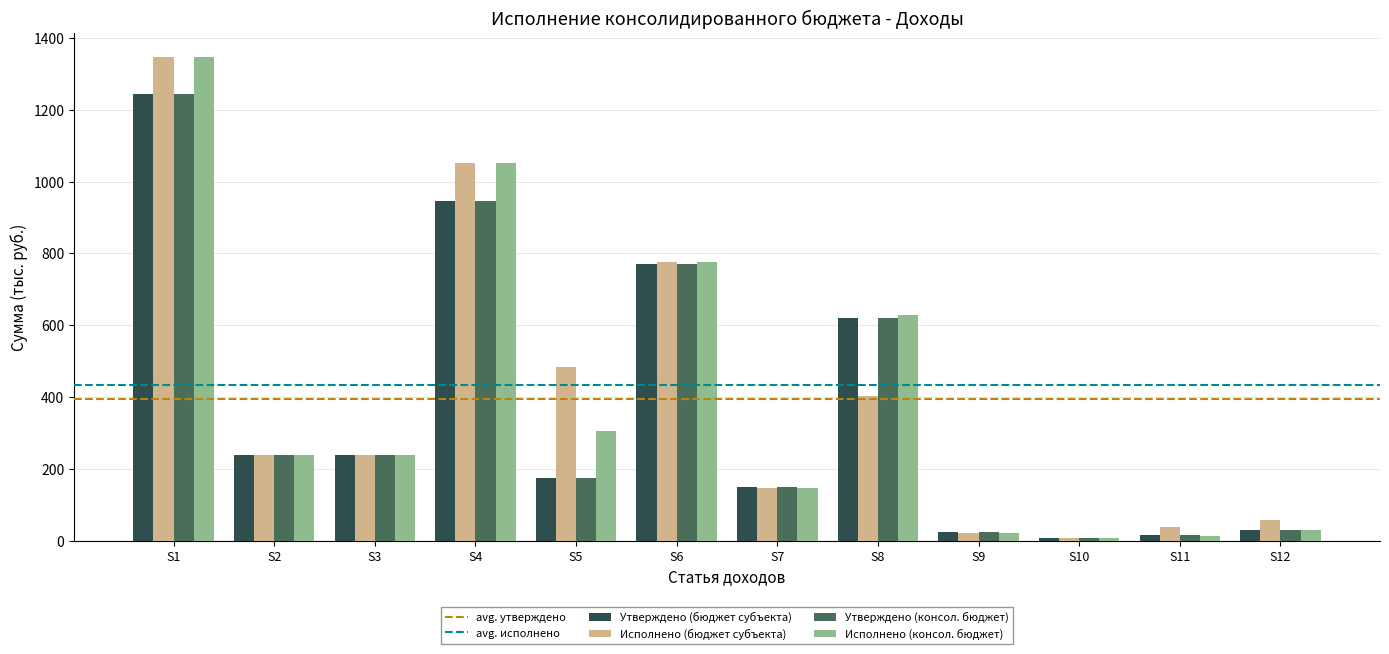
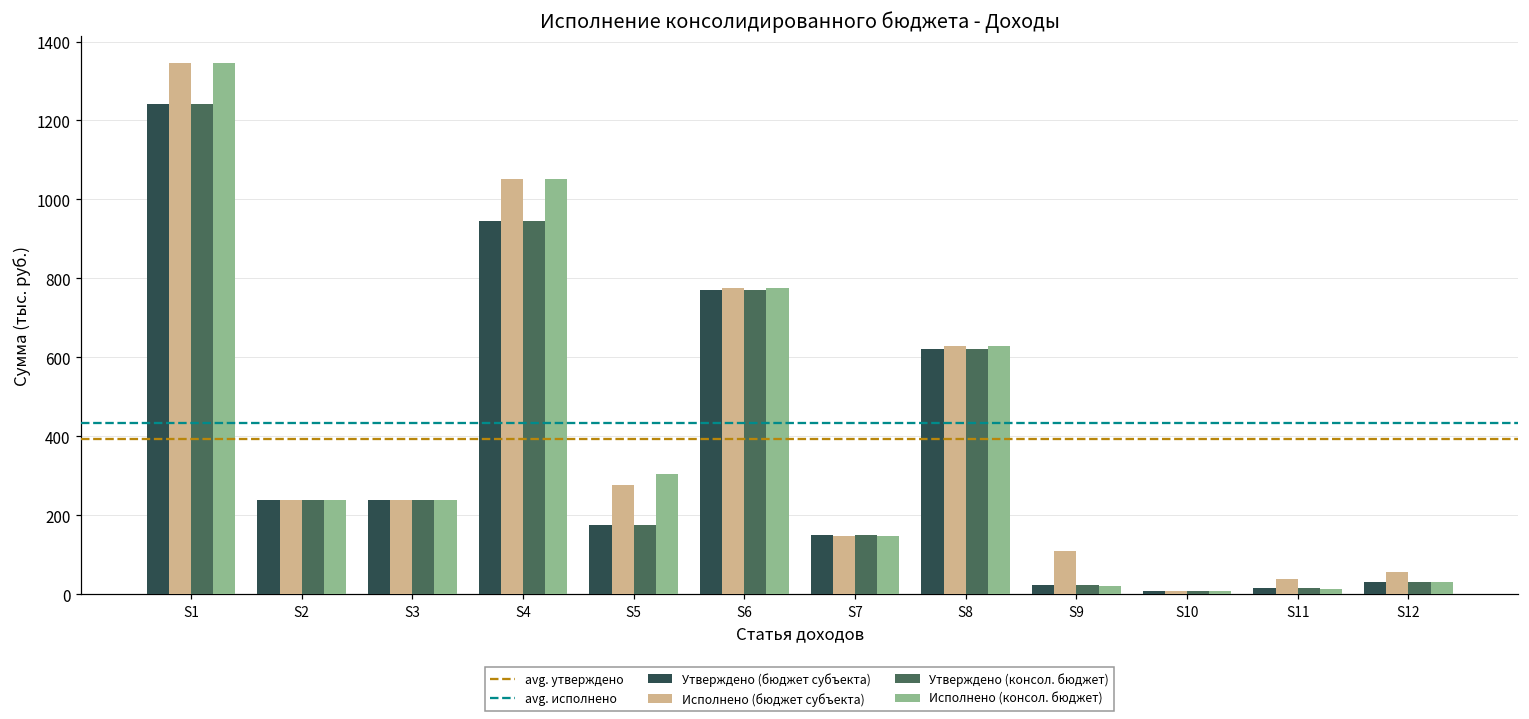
  {
    "Исполнено (бюджет субъекта)": {
      "S1": 1350,
      "S2": 240,
      "S3": 240,
      "S4": 1050,
-     "S5": 480,
+     "S5": 280,
      "S6": 780,
      "S7": 150,
-     "S8": 400,
-     "S9": 20,
+     "S8": 630,
+     "S9": 110,
      "S10": 10,
      "S11": 40,
      "S12": 60
    },
    "Исполнено (консол. бюджет)": {
      "S1": 1350,
      "S2": 240,
      "S3": 240,
      "S4": 1050,
      "S5": 310,
      "S6": 780,
      "S7": 150,
      "S8": 630,
      "S9": 20,
      "S10": 10,
      "S11": 10,
      "S12": 30
    }
  }
